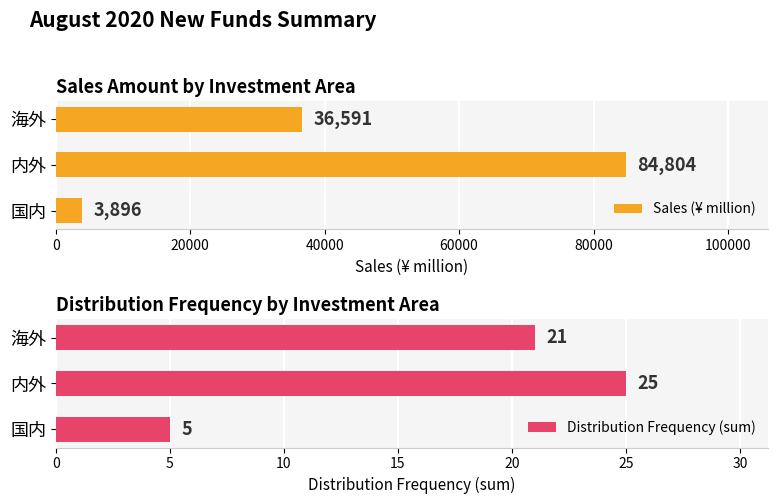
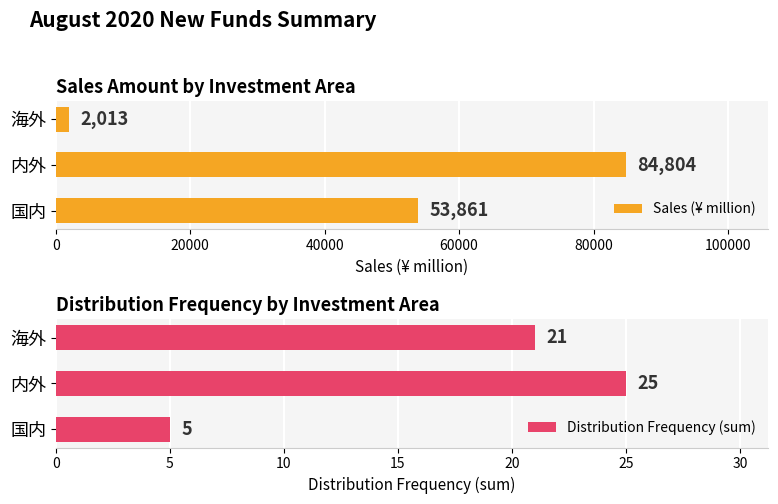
  {
    "Sales Amount by Investment Area": {
-     "海外": "36,591",
+     "海外": "2,013",
      "内外": "84,804",
-     "国内": "3,896"
+     "国内": "53,861"
    },
    "Distribution Frequency by Investment Area": {
      "海外": "21",
      "内外": "25",
      "国内": "5"
    }
  }
